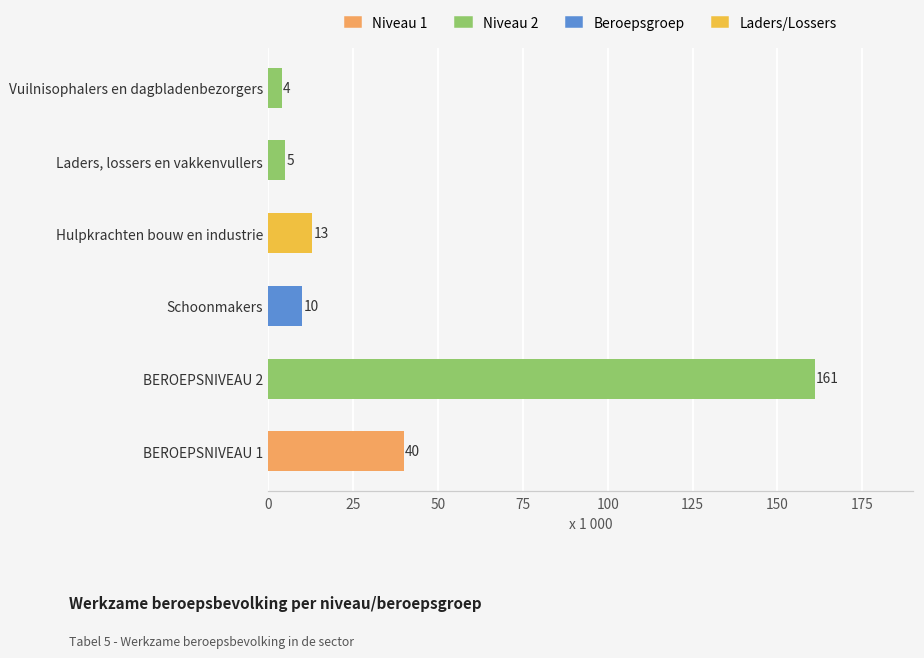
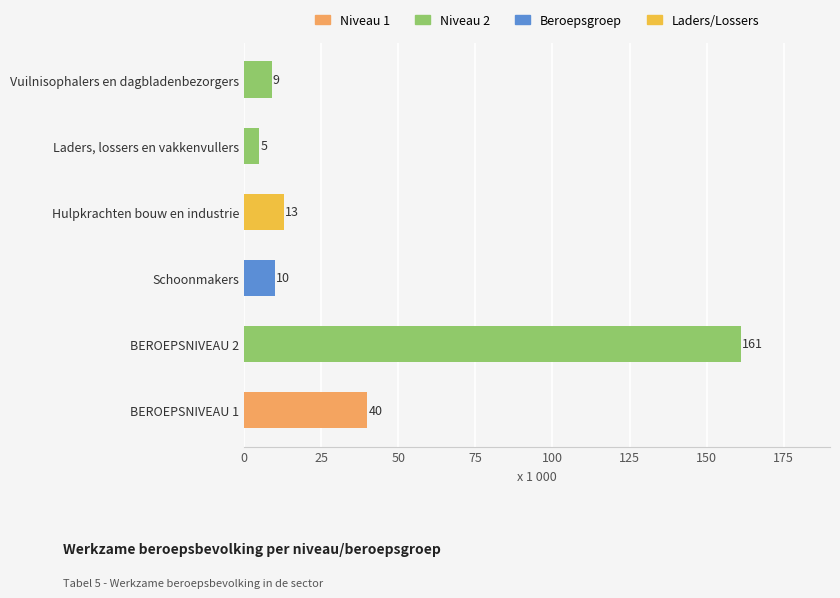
  {
-   "Vuilnisophalers en dagbladenbezorgers": 4,
+   "Vuilnisophalers en dagbladenbezorgers": 9,
    "Laders, lossers en vakkenvullers": 5,
    "Hulpkrachten bouw en industrie": 13,
    "Schoonmakers": 10,
    "BEROEPSNIVEAU 2": 161,
    "BEROEPSNIVEAU 1": 40
  }
